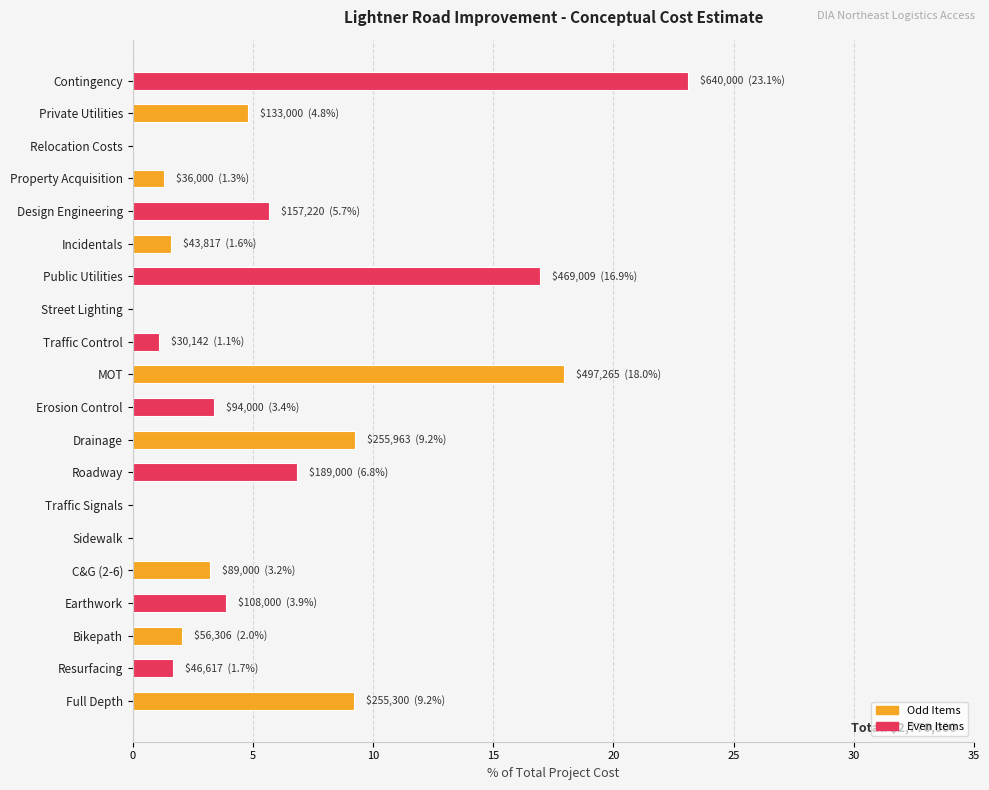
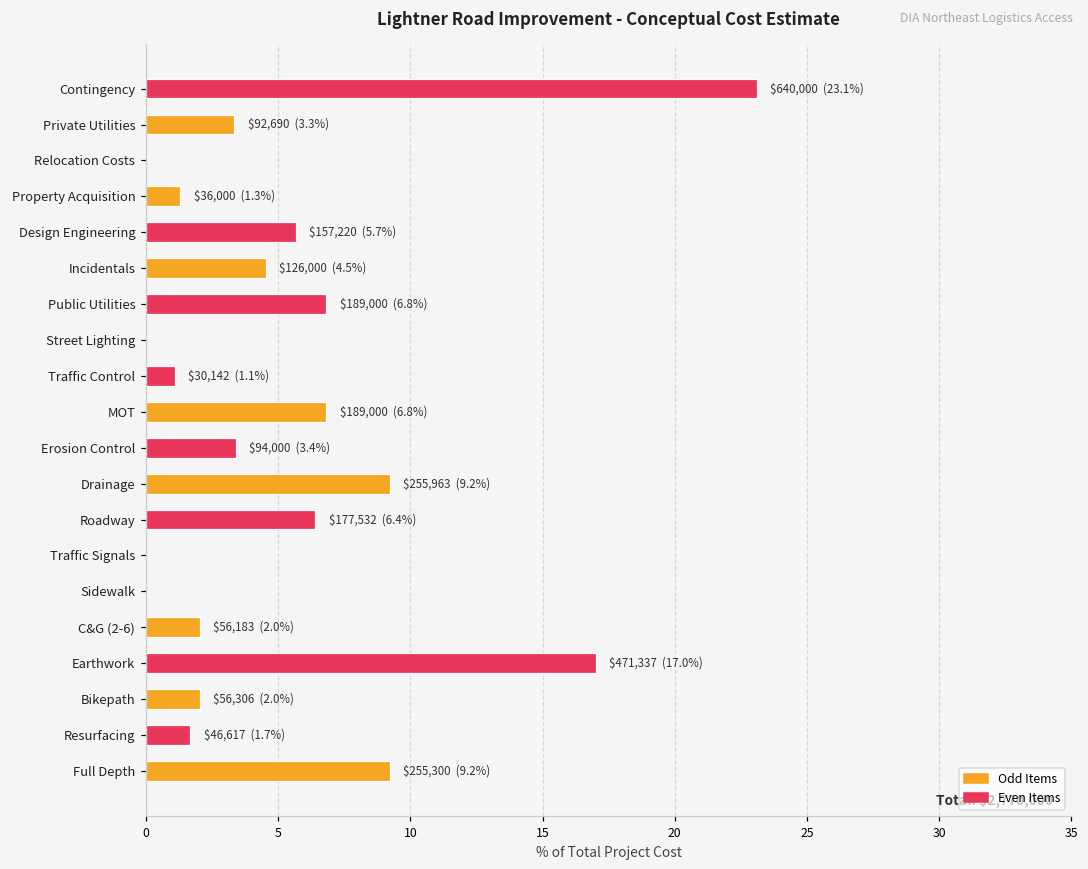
  {
    "Contingency": "(23.1%)",
-   "Private Utilities": "$133,000 (4.8%)",
+   "Private Utilities": "$92,690 (3.3%)",
    "Property Acquisition": "(1.3%)",
    "Design Engineering": "(5.7%)",
-   "Incidentals": "$43,817 (1.6%)",
-   "Public Utilities": "$469,009 (16.9%)",
+   "Incidentals": "$126,000 (4.5%)",
+   "Public Utilities": "$189,000 (6.8%)",
    "Traffic Control": "(1.1%)",
-   "MOT": "$497,265 (18.0%)",
+   "MOT": "$189,000 (6.8%)",
    "Erosion Control": "(3.4%)",
    "Drainage": "(9.2%)",
-   "Roadway": "$189,000 (6.8%)",
-   "C&G (2-6)": "$89,000 (3.2%)",
-   "Earthwork": "$108,000 (3.9%)",
+   "Roadway": "$177,532 (6.4%)",
+   "C&G (2-6)": "$56,183 (2.0%)",
+   "Earthwork": "$471,337 (17.0%)",
    "Bikepath": "(2.0%)",
    "Resurfacing": "(1.7%)",
    "Full Depth": "(9.2%)"
  }
